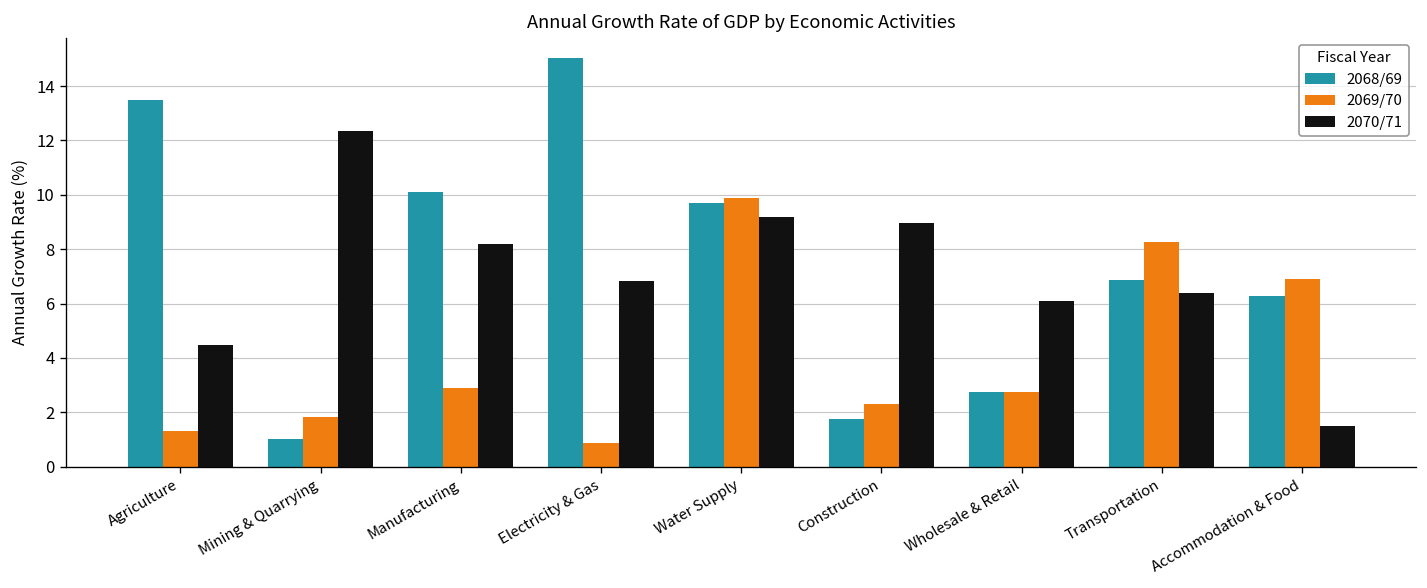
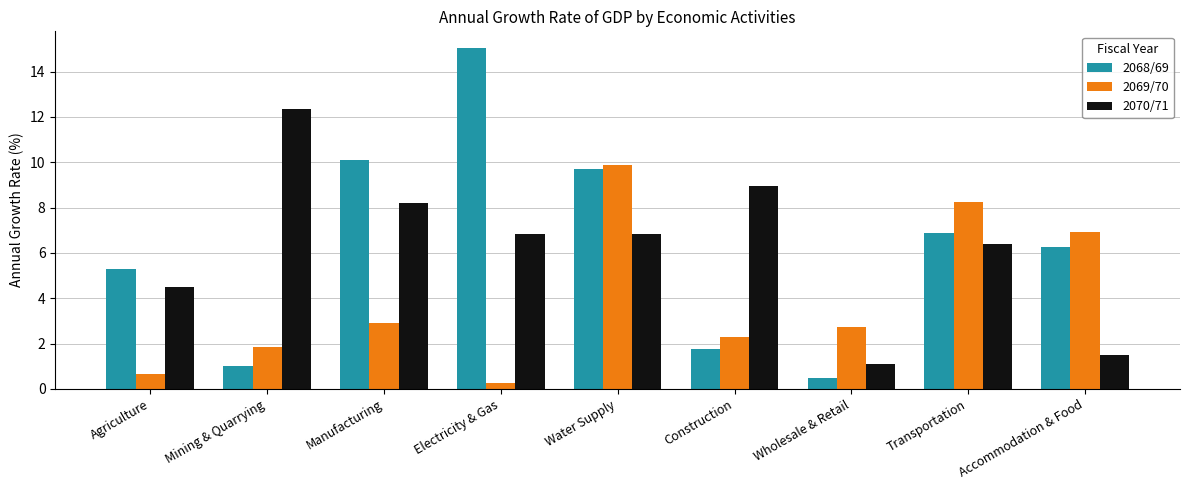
  {
    "2068/69": {
-     "Agriculture": 13.5,
+     "Agriculture": 5.3,
      "Mining & Quarrying": 1.0,
      "Manufacturing": 10.1,
      "Electricity & Gas": 15.0,
      "Water Supply": 9.7,
      "Construction": 1.8,
-     "Wholesale & Retail": 2.7,
+     "Wholesale & Retail": 0.5,
      "Transportation": 6.9,
      "Accommodation & Food": 6.3
    },
    "2069/70": {
-     "Agriculture": 1.3,
+     "Agriculture": 0.6,
      "Mining & Quarrying": 1.8,
      "Manufacturing": 2.9,
-     "Electricity & Gas": 0.9,
+     "Electricity & Gas": 0.3,
      "Water Supply": 9.9,
      "Construction": 2.3,
      "Wholesale & Retail": 2.7,
      "Transportation": 8.3,
      "Accommodation & Food": 6.9
    },
    "2070/71": {
      "Agriculture": 4.5,
      "Mining & Quarrying": 12.3,
      "Manufacturing": 8.2,
      "Electricity & Gas": 6.8,
-     "Water Supply": 9.2,
+     "Water Supply": 6.8,
      "Construction": 9.0,
-     "Wholesale & Retail": 6.1,
+     "Wholesale & Retail": 1.1,
      "Transportation": 6.4,
      "Accommodation & Food": 1.5
    }
  }
